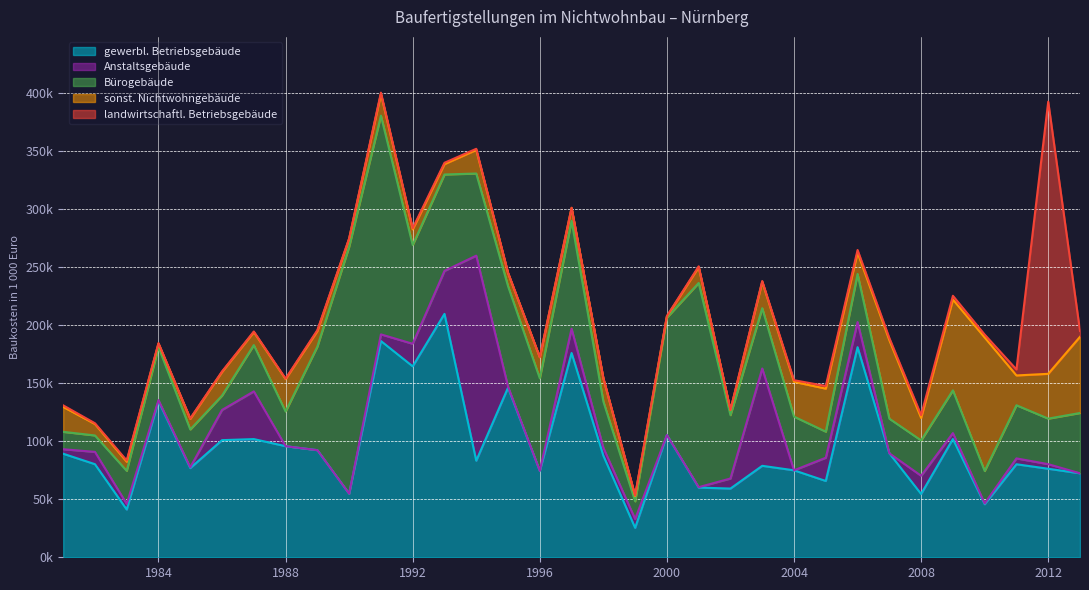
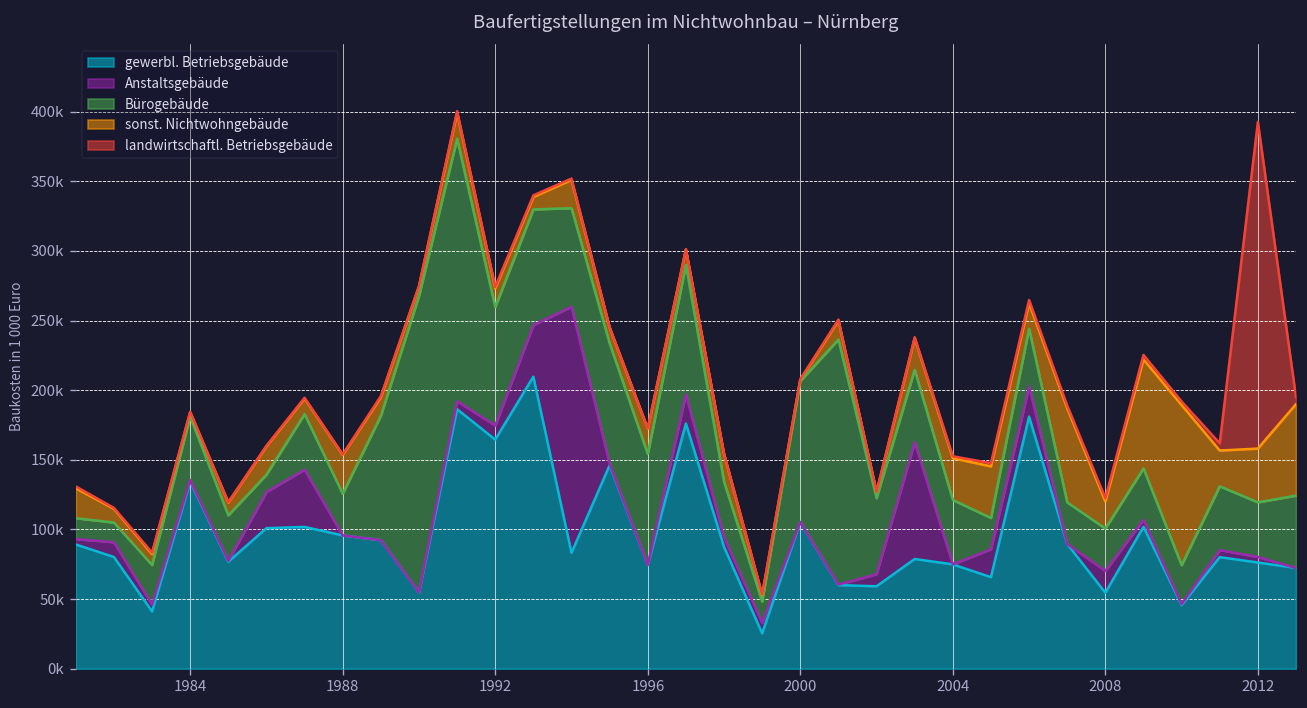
  {
    "gewerbl. Betriebsgebäude": {
      "1992": 165000,
      "2008": 55000,
      "2012": 76000
    },
    "Anstaltsgebäude": {
-     "1992": 19000,
+     "1992": 10000,
      "2008": 16000,
      "2012": 4000
    },
    "Bürogebäude": {
      "1984": 46000,
      "1988": 30000,
      "1992": 85000,
      "1996": 80000,
      "2004": 46000,
      "2008": 30000,
      "2012": 39000
    },
    "sonst. Nichtwohngebäude": {
      "2008": 19000,
      "2012": 39000
    },
    "landwirtschaftl. Betriebsgebäude": {
      "2008": 2000,
      "2012": 235000
    }
  }
